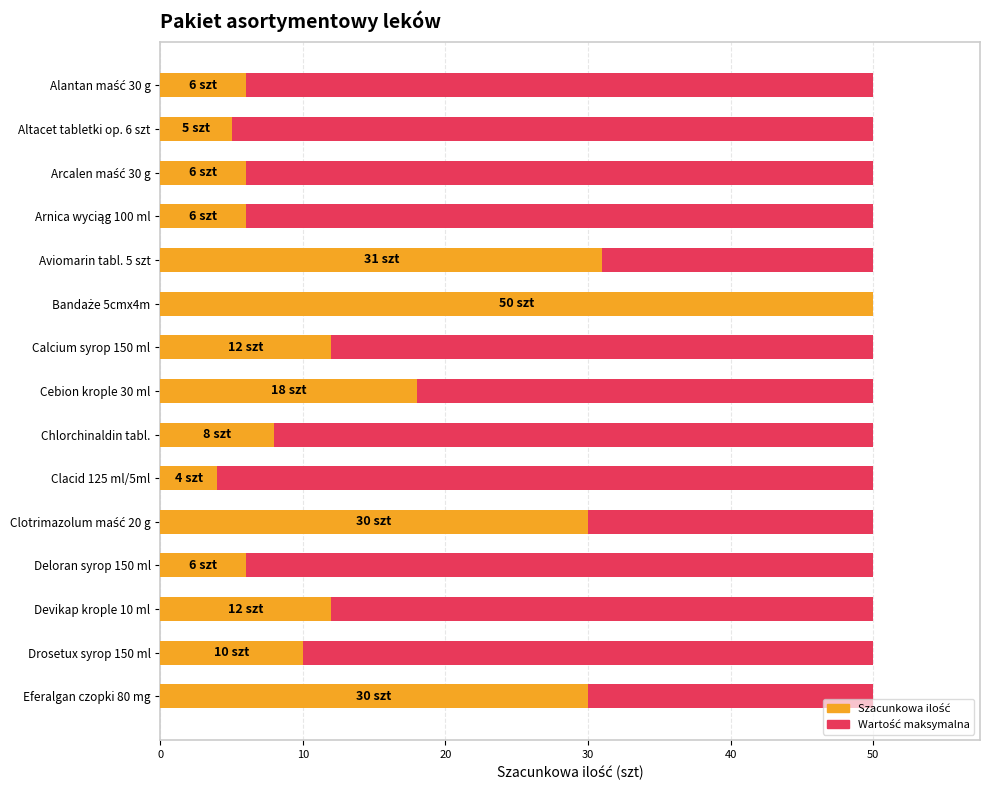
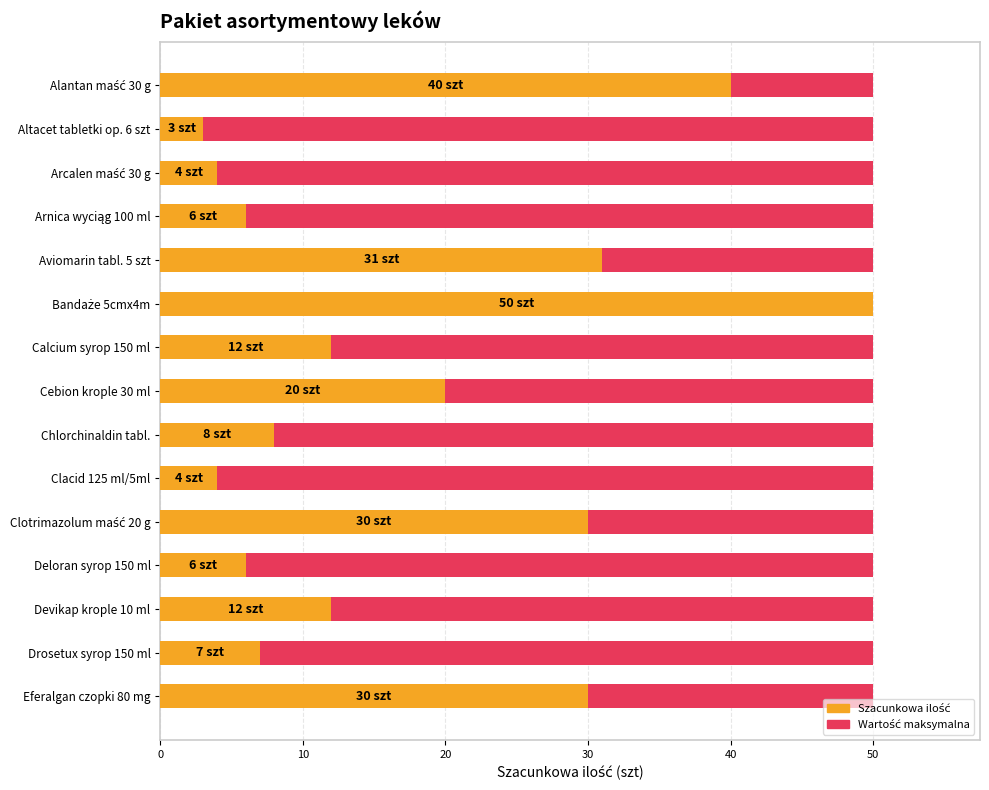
  {
    "Szacunkowa ilość": {
-     "Alantan maść 30 g": 6,
-     "Altacet tabletki op. 6 szt": 5,
-     "Arcalen maść 30 g": 6,
+     "Alantan maść 30 g": 40,
+     "Altacet tabletki op. 6 szt": 3,
+     "Arcalen maść 30 g": 4,
      "Bandaże 5cmx4m": 50,
-     "Cebion krople 30 ml": 18,
-     "Drosetux syrop 150 ml": 10
+     "Cebion krople 30 ml": 20,
+     "Drosetux syrop 150 ml": 7
    }
  }
